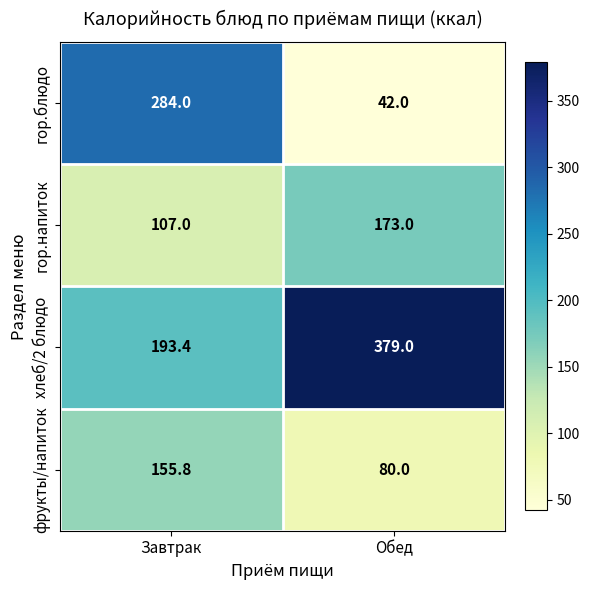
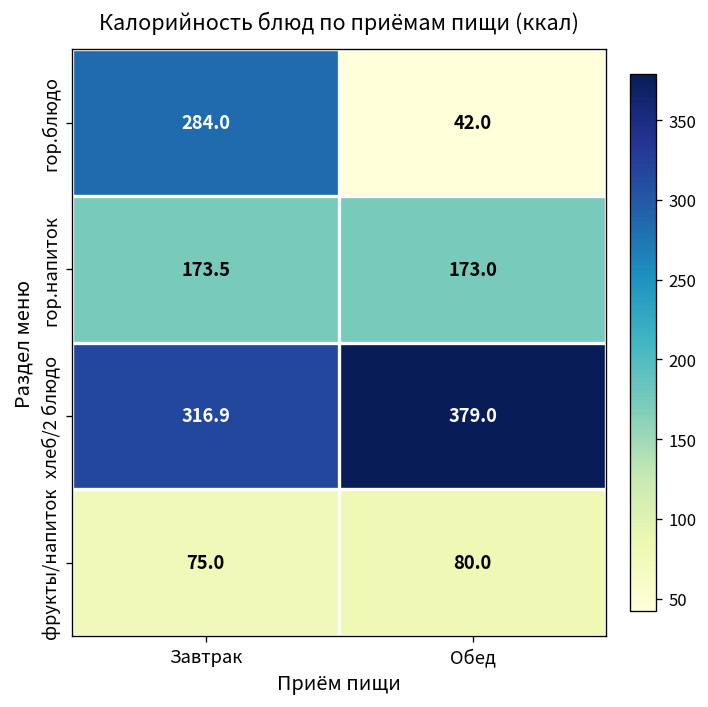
  {
    "гор.блюдо": {
      "Завтрак": 284.0,
      "Обед": 42.0
    },
    "гор.напиток": {
-     "Завтрак": 107.0,
+     "Завтрак": 173.5,
      "Обед": 173.0
    },
    "хлеб/2 блюдо": {
-     "Завтрак": 193.4,
+     "Завтрак": 316.9,
      "Обед": 379.0
    },
    "фрукты/напиток": {
-     "Завтрак": 155.8,
+     "Завтрак": 75.0,
      "Обед": 80.0
    }
  }
